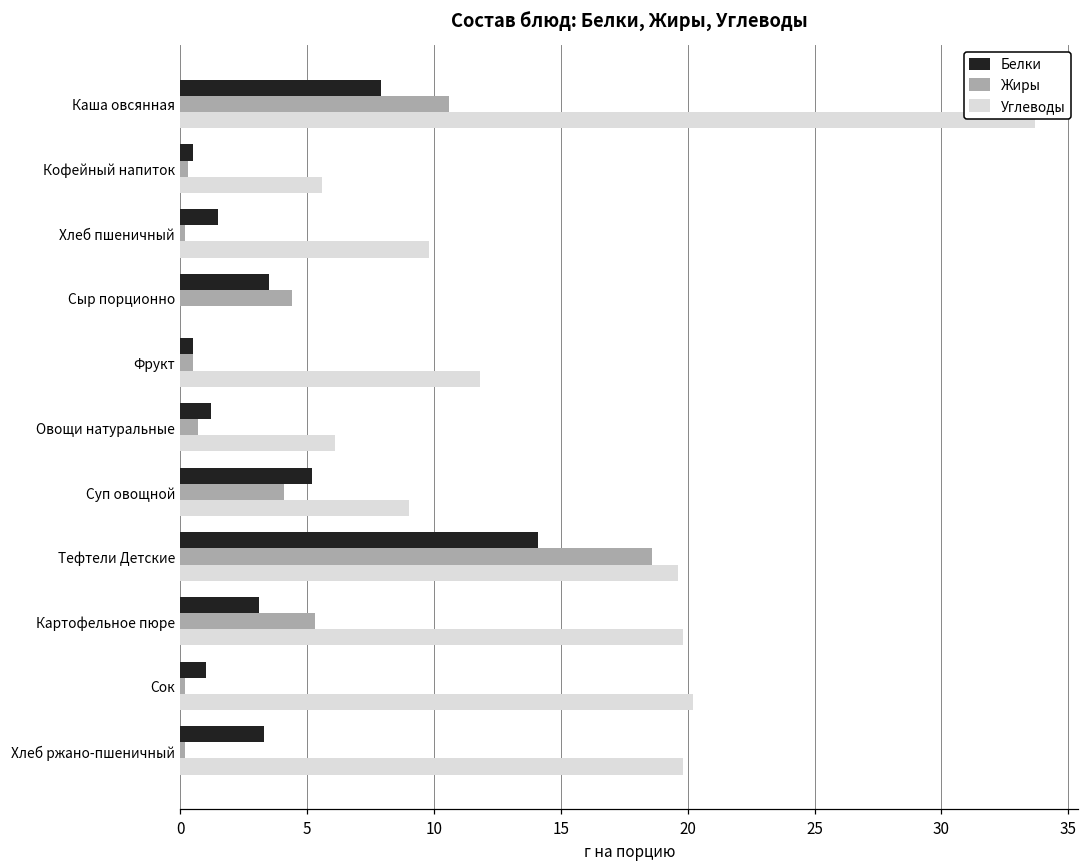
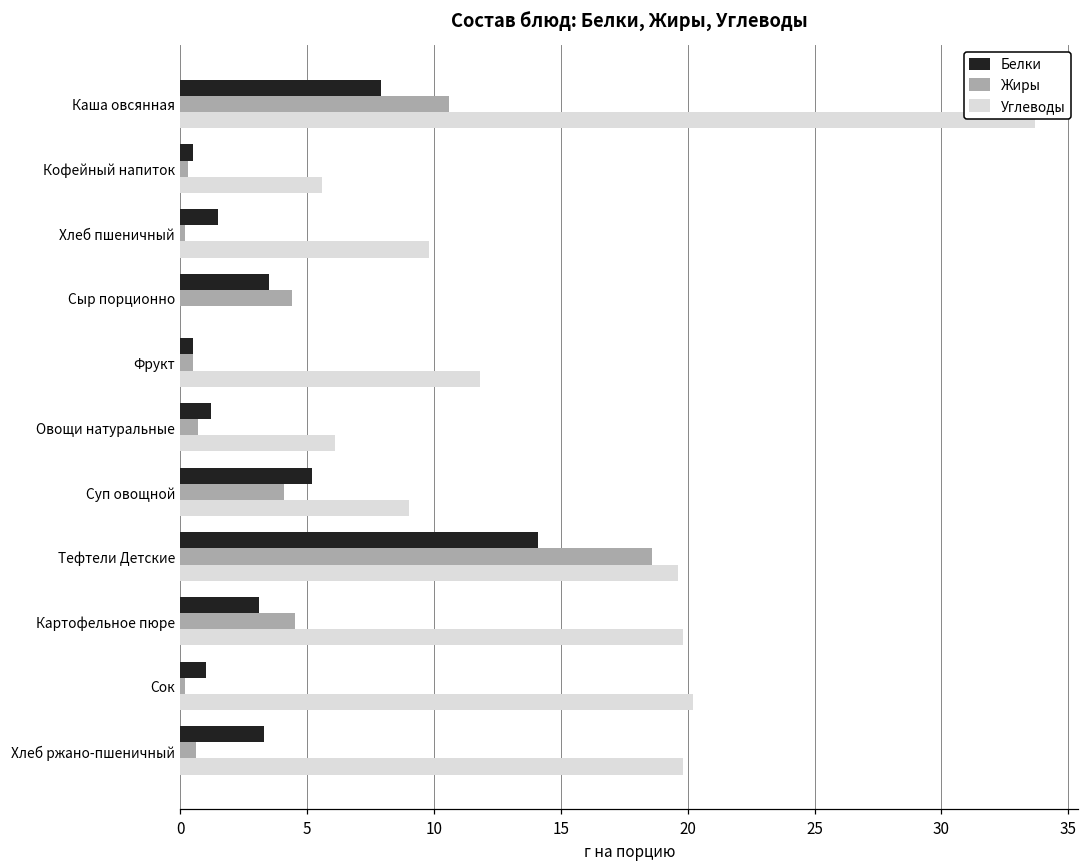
  {
    "Белки": {
      "Каша овсянная": 7.9,
      "Кофейный напиток": 0.5,
      "Хлеб пшеничный": 1.5,
      "Сыр порционно": 3.5,
      "Фрукт": 0.5,
      "Овощи натуральные": 1.2,
      "Суп овощной": 5.2,
      "Тефтели Детские": 14.1,
      "Картофельное пюре": 3.1,
      "Сок": 1.0,
      "Хлеб ржано-пшеничный": 3.3
    },
    "Жиры": {
      "Каша овсянная": 10.6,
      "Кофейный напиток": 0.3,
      "Хлеб пшеничный": 0.2,
      "Сыр порционно": 4.4,
      "Фрукт": 0.5,
      "Овощи натуральные": 0.7,
      "Суп овощной": 4.1,
      "Тефтели Детские": 18.6,
-     "Картофельное пюре": 5.3,
+     "Картофельное пюре": 4.5,
      "Сок": 0.2,
-     "Хлеб ржано-пшеничный": 0.2
+     "Хлеб ржано-пшеничный": 0.6
    },
    "Углеводы": {
      "Каша овсянная": 33.7,
      "Кофейный напиток": 5.6,
      "Хлеб пшеничный": 9.8,
      "Сыр порционно": 0.0,
      "Фрукт": 11.8,
      "Овощи натуральные": 6.1,
      "Суп овощной": 9.0,
      "Тефтели Детские": 19.6,
      "Картофельное пюре": 19.8,
      "Сок": 20.2,
      "Хлеб ржано-пшеничный": 19.8
    }
  }
